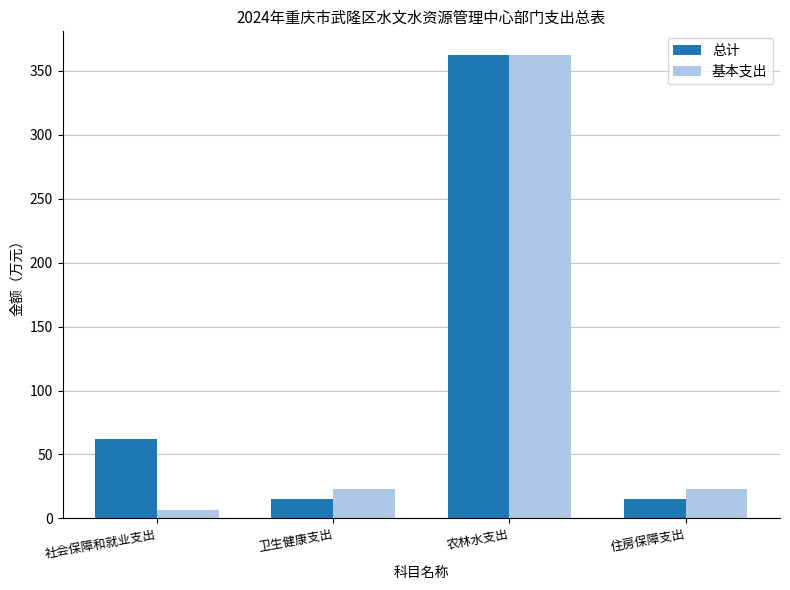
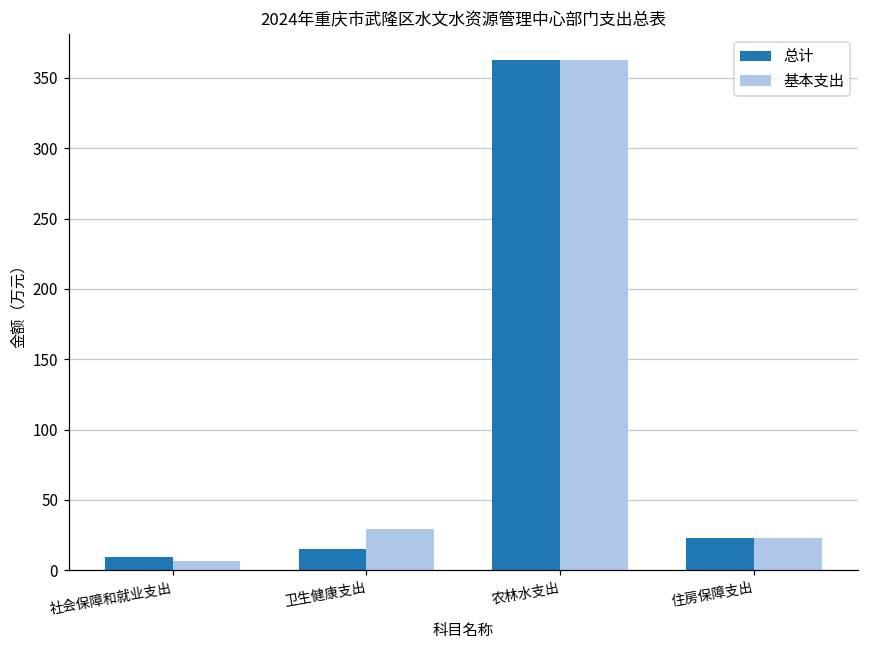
  {
    "总计": {
-     "社会保障和就业支出": 62,
+     "社会保障和就业支出": 9,
      "卫生健康支出": 15,
      "农林水支出": 363,
-     "住房保障支出": 15
+     "住房保障支出": 23
    },
    "基本支出": {
      "社会保障和就业支出": 7,
-     "卫生健康支出": 23,
+     "卫生健康支出": 29,
      "农林水支出": 363,
      "住房保障支出": 23
    }
  }
